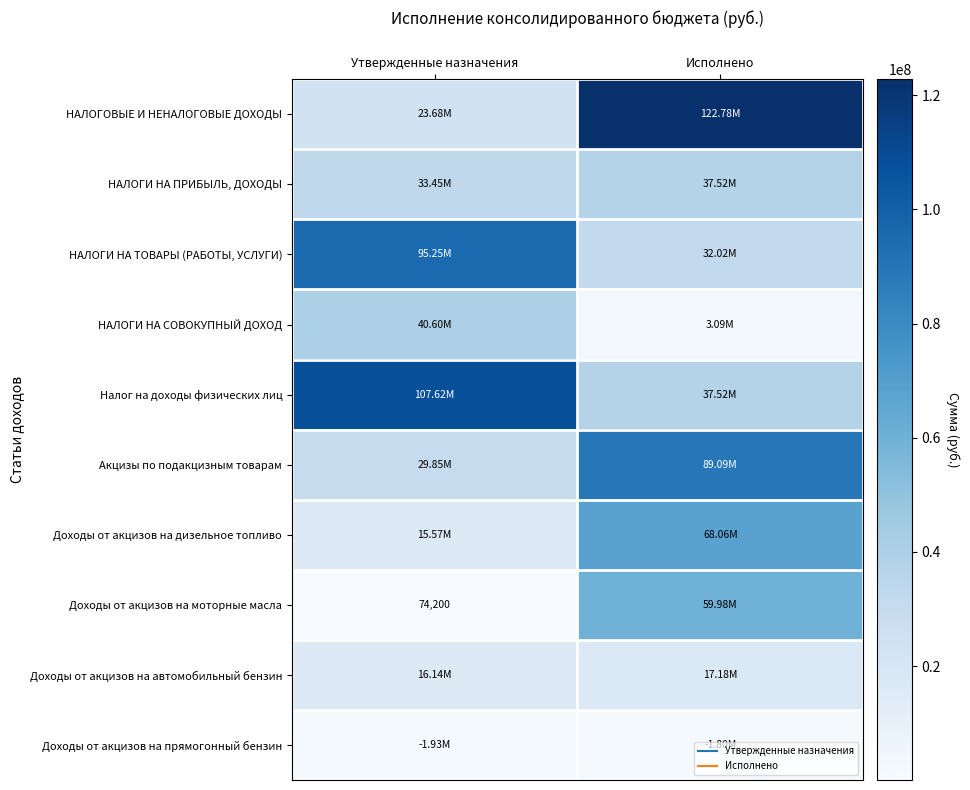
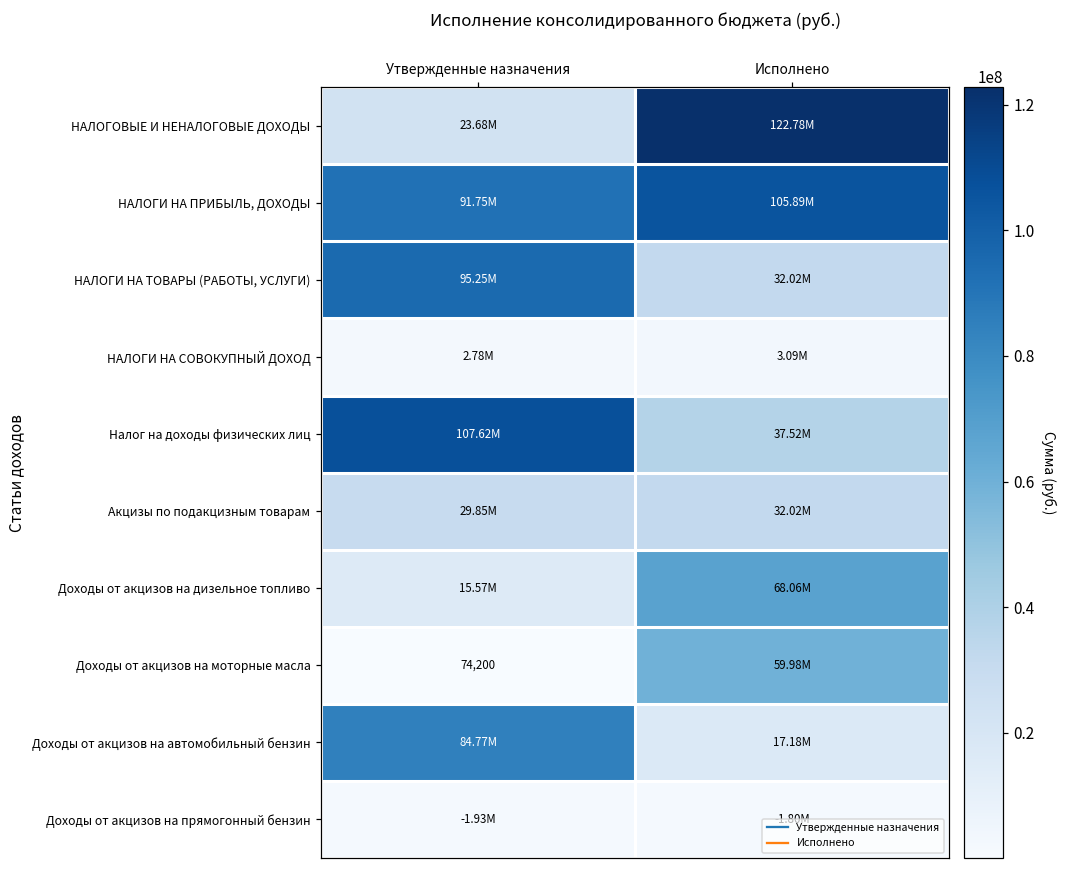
  {
    "НАЛОГОВЫЕ И НЕНАЛОГОВЫЕ ДОХОДЫ": {
      "Утвержденные назначения": "23.68M",
      "Исполнено": "122.78M"
    },
    "НАЛОГИ НА ПРИБЫЛЬ, ДОХОДЫ": {
-     "Утвержденные назначения": "33.45M",
-     "Исполнено": "37.52M"
+     "Утвержденные назначения": "91.75M",
+     "Исполнено": "105.89M"
    },
    "НАЛОГИ НА ТОВАРЫ (РАБОТЫ, УСЛУГИ)": {
      "Утвержденные назначения": "95.25M",
      "Исполнено": "32.02M"
    },
    "НАЛОГИ НА СОВОКУПНЫЙ ДОХОД": {
-     "Утвержденные назначения": "40.60M",
+     "Утвержденные назначения": "2.78M",
      "Исполнено": "3.09M"
    },
    "Налог на доходы физических лиц": {
      "Утвержденные назначения": "107.62M",
      "Исполнено": "37.52M"
    },
    "Акцизы по подакцизным товарам": {
      "Утвержденные назначения": "29.85M",
-     "Исполнено": "89.09M"
+     "Исполнено": "32.02M"
    },
    "Доходы от акцизов на дизельное топливо": {
      "Утвержденные назначения": "15.57M",
      "Исполнено": "68.06M"
    },
    "Доходы от акцизов на моторные масла": {
      "Утвержденные назначения": "74,200",
      "Исполнено": "59.98M"
    },
    "Доходы от акцизов на автомобильный бензин": {
-     "Утвержденные назначения": "16.14M",
+     "Утвержденные назначения": "84.77M",
      "Исполнено": "17.18M"
    },
    "Доходы от акцизов на прямогонный бензин": {
      "Утвержденные назначения": "-1.93M"
    }
  }
